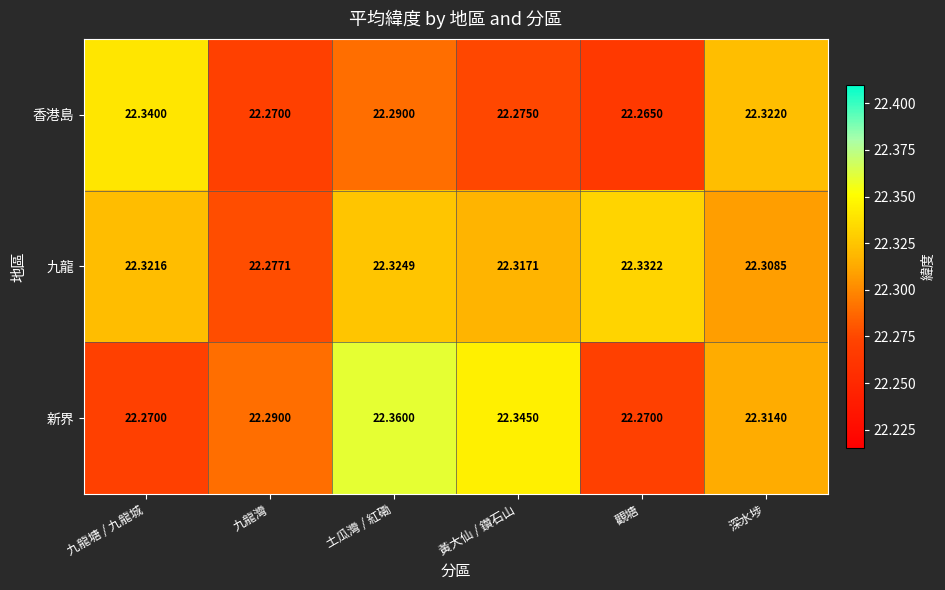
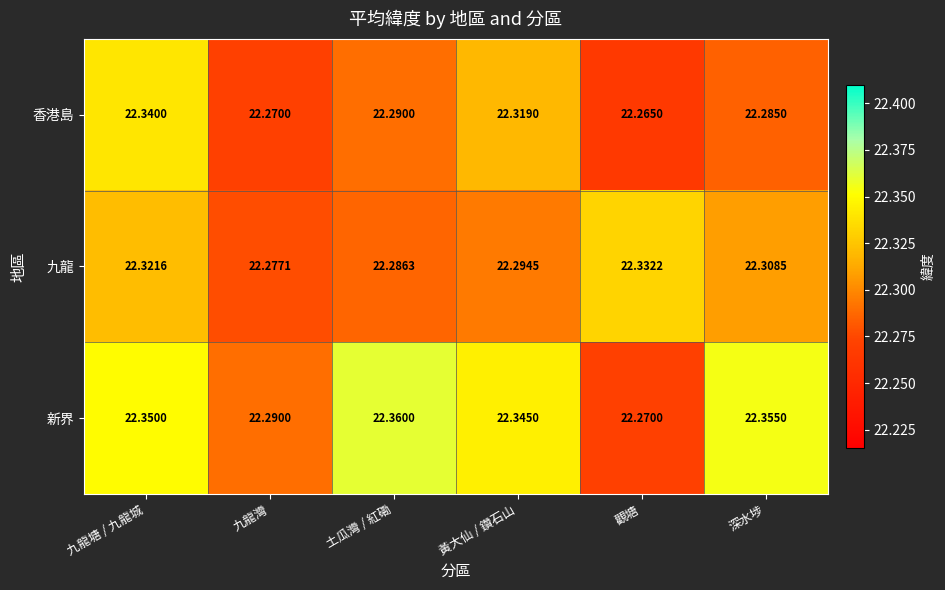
  {
    "香港島": {
      "九龍塘 / 九龍城": 22.3400,
      "九龍灣": 22.2700,
      "土瓜灣 / 紅磡": 22.2900,
-     "黃大仙 / 鑽石山": 22.2750,
+     "黃大仙 / 鑽石山": 22.3190,
      "觀塘": 22.2650,
-     "深水埗": 22.3220
+     "深水埗": 22.2850
    },
    "九龍": {
      "九龍塘 / 九龍城": 22.3216,
      "九龍灣": 22.2771,
-     "土瓜灣 / 紅磡": 22.3249,
-     "黃大仙 / 鑽石山": 22.3171,
+     "土瓜灣 / 紅磡": 22.2863,
+     "黃大仙 / 鑽石山": 22.2945,
      "觀塘": 22.3322,
      "深水埗": 22.3085
    },
    "新界": {
-     "九龍塘 / 九龍城": 22.2700,
+     "九龍塘 / 九龍城": 22.3500,
      "九龍灣": 22.2900,
      "土瓜灣 / 紅磡": 22.3600,
      "黃大仙 / 鑽石山": 22.3450,
      "觀塘": 22.2700,
-     "深水埗": 22.3140
+     "深水埗": 22.3550
    }
  }
